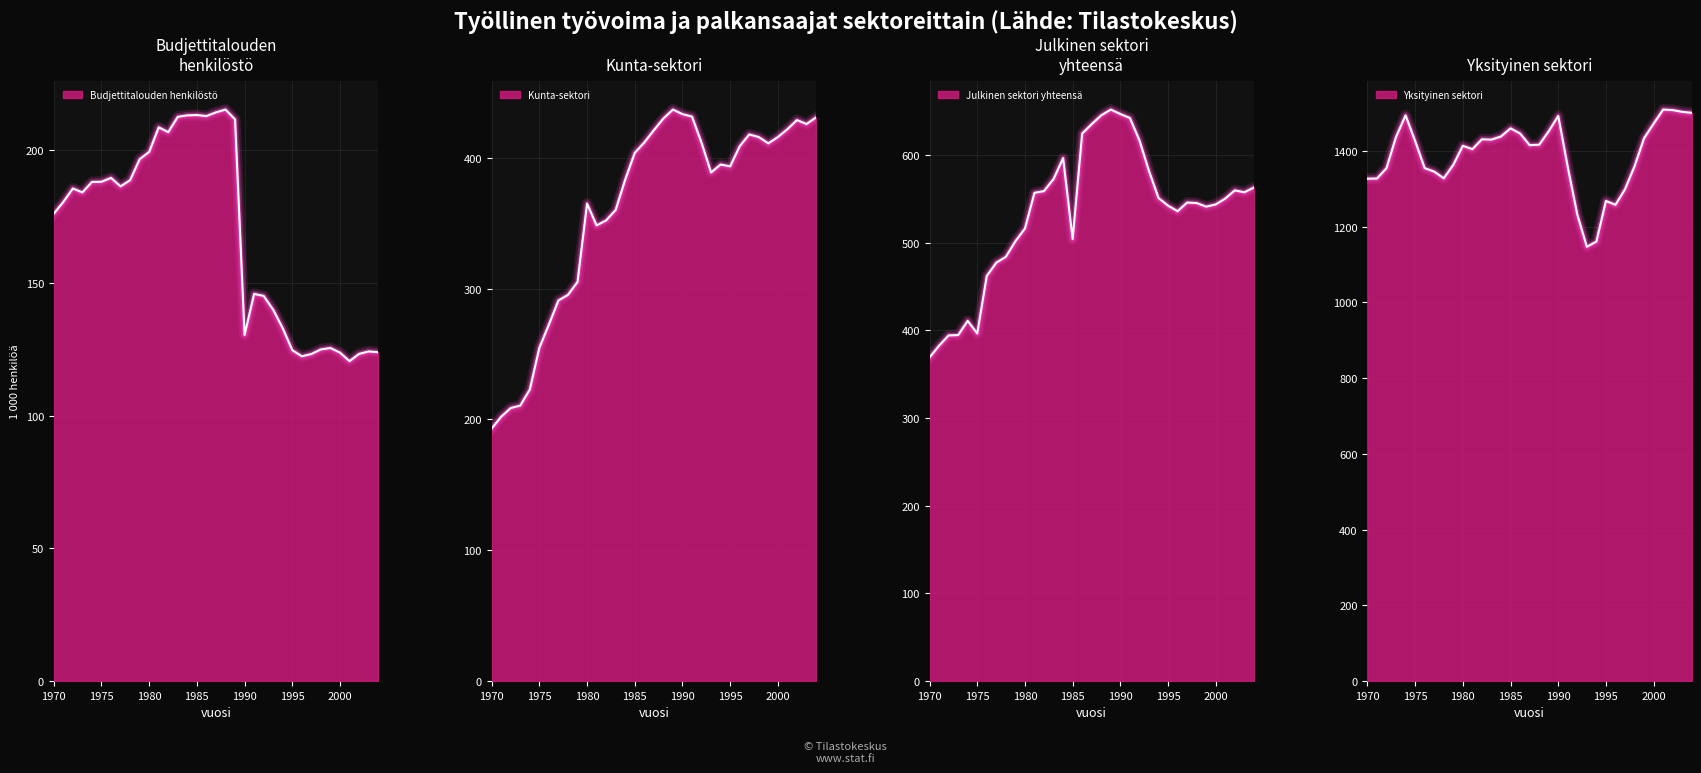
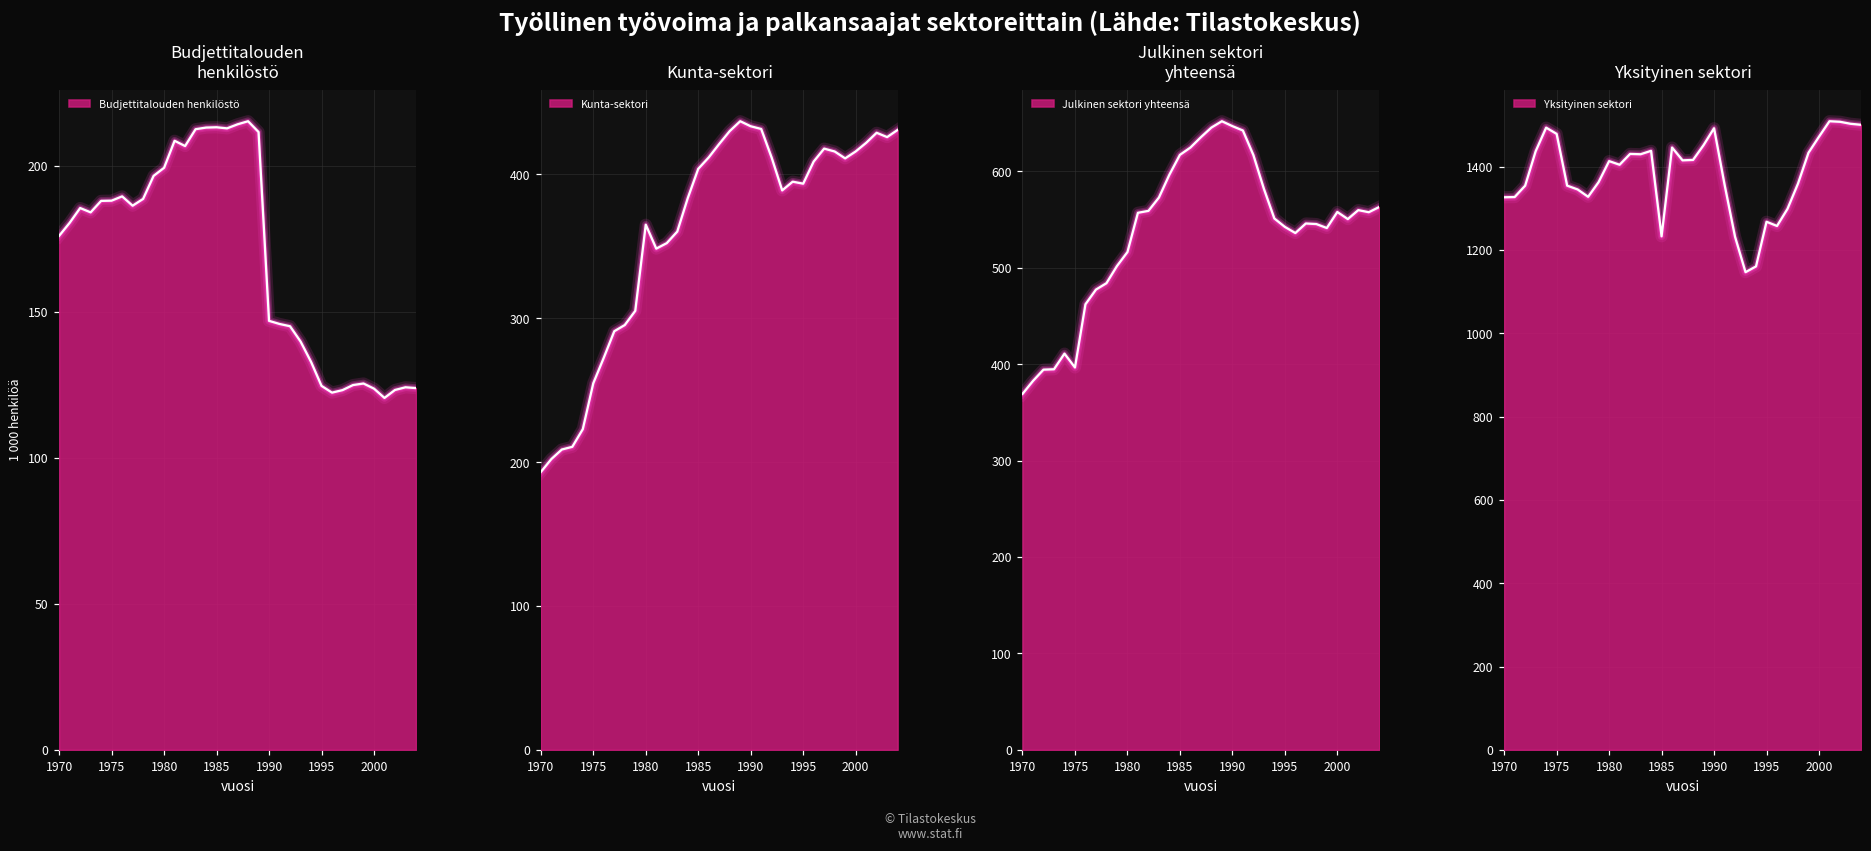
  {
    "Budjettitalouden henkilöstö": {
      "1970": 176,
      "1975": 188,
      "1980": 199,
      "1985": 213,
-     "1990": 130,
+     "1990": 147,
      "1995": 125,
      "2000": 124
    },
    "Kunta-sektori": {
      "1970": 193,
      "1975": 255,
      "1980": 365,
      "1985": 404,
      "1990": 434,
      "1995": 394,
      "2000": 416
    },
    "Julkinen sektori yhteensä": {
      "1970": 370,
      "1975": 400,
      "1980": 520,
-     "1985": 500,
+     "1985": 620,
      "1990": 650,
      "1995": 540,
-     "2000": 540
+     "2000": 560
    },
    "Yksityinen sektori": {
      "1970": 1330,
-     "1975": 1430,
+     "1975": 1480,
      "1980": 1410,
-     "1985": 1460,
+     "1985": 1230,
      "1990": 1490,
      "1995": 1270,
      "2000": 1470
    }
  }
